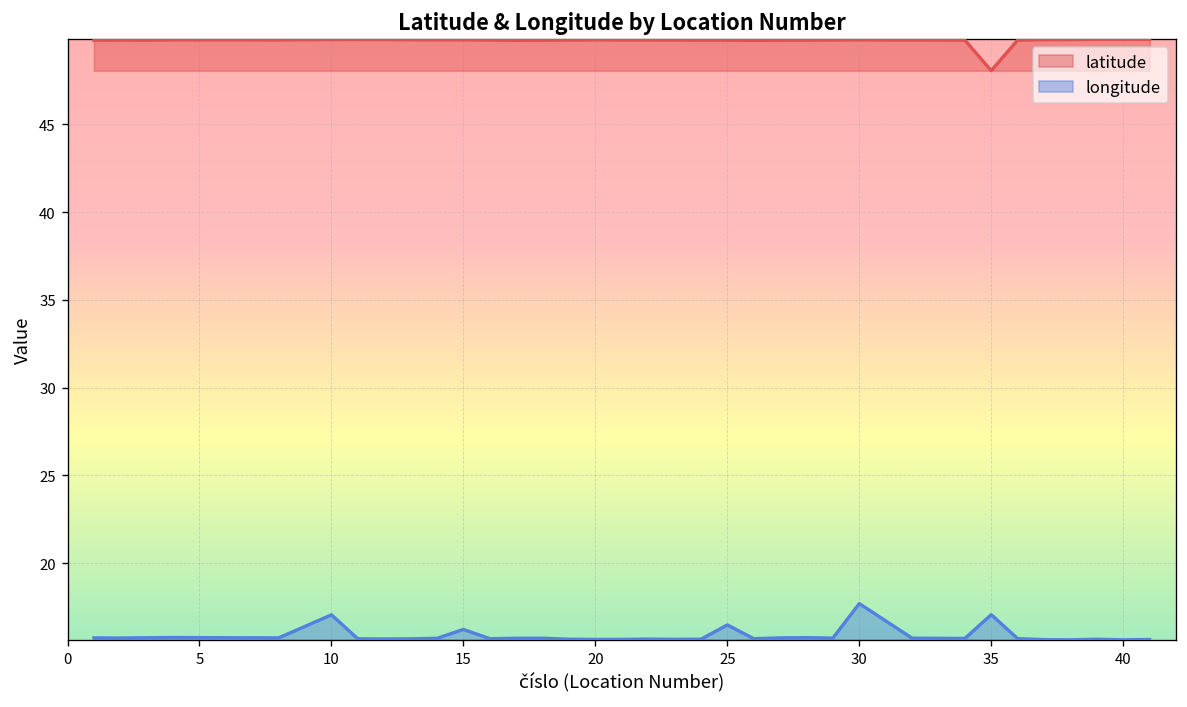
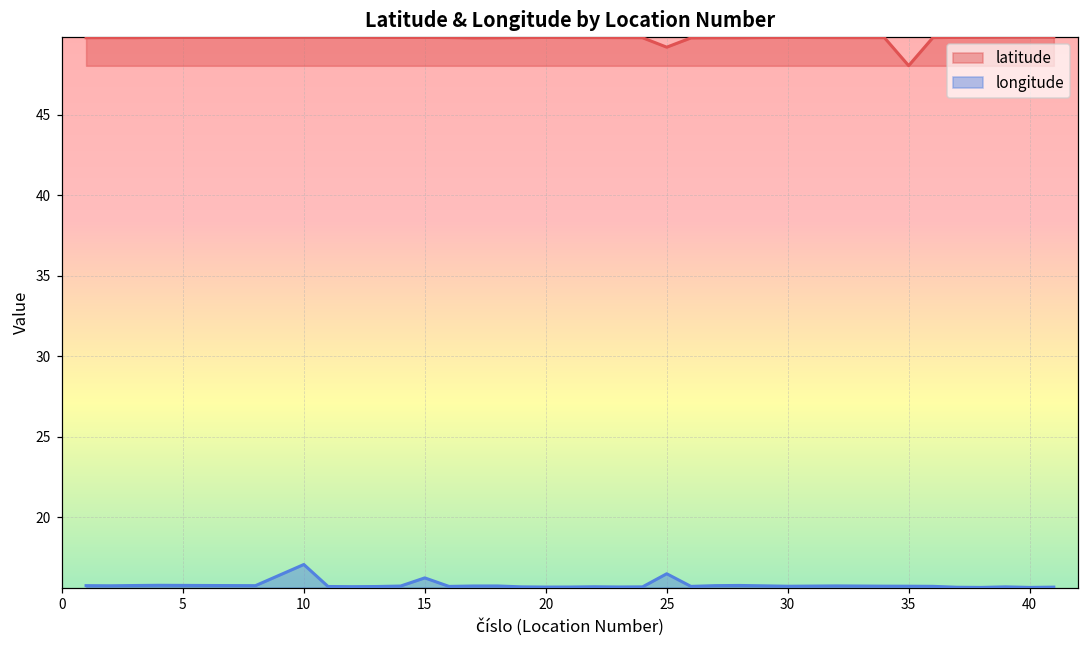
  {
    "latitude": {
      "10": 49.8,
      "15": 49.8,
      "20": 49.8,
-     "25": 49.8,
+     "25": 49.2,
      "30": 49.8,
      "35": 48.1,
      "40": 49.8
    },
    "longitude": {
      "10": 17.0,
      "15": 16.2,
      "20": 15.6,
      "25": 16.5,
-     "30": 17.7,
-     "35": 17.1,
+     "30": 15.7,
+     "35": 15.7,
      "40": 15.6
    }
  }
